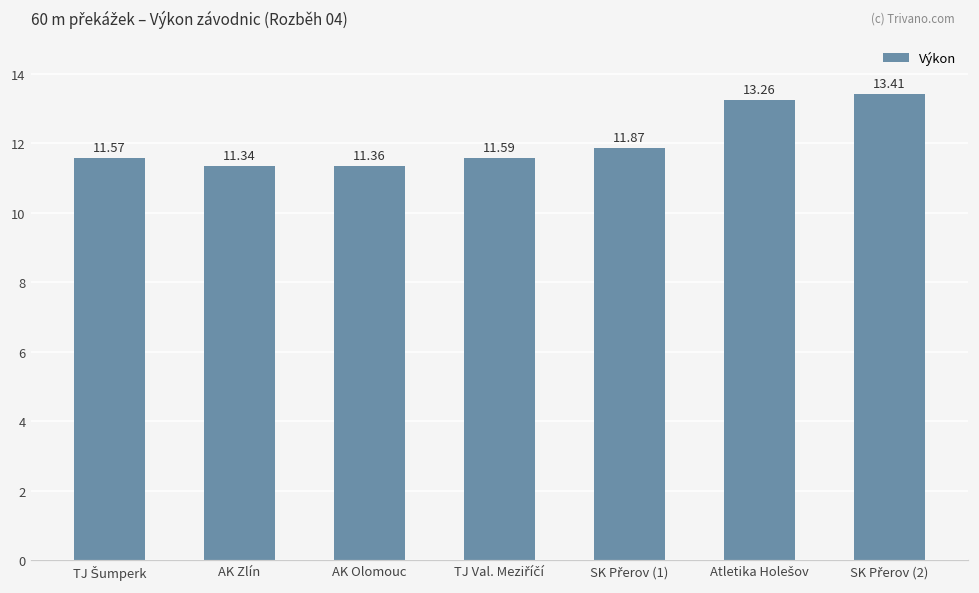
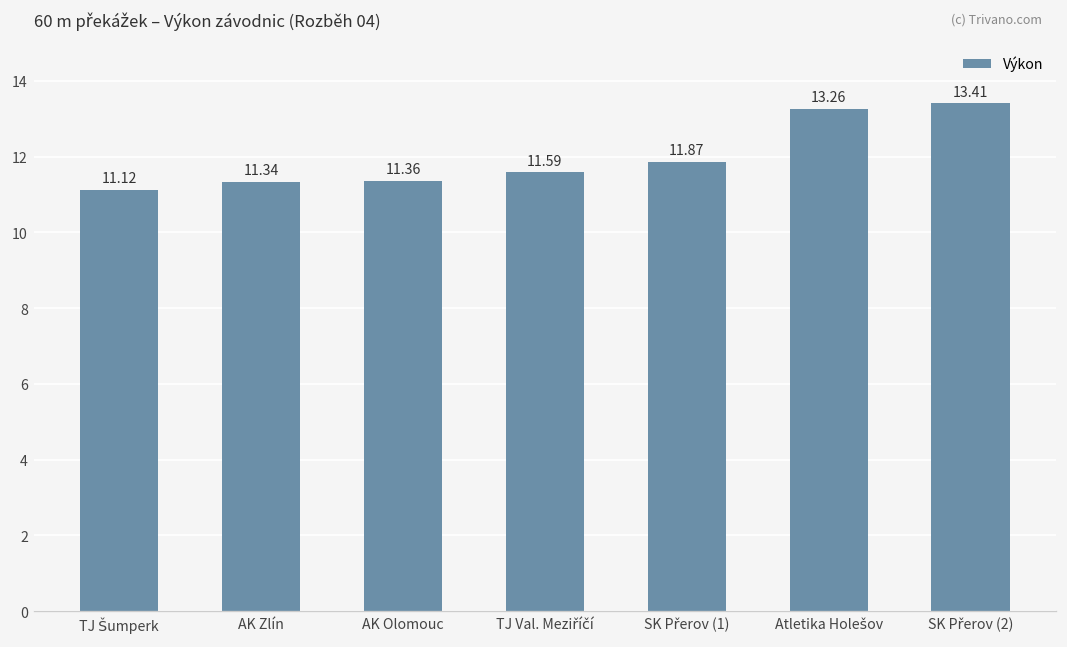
  {
-   "TJ Šumperk": 11.57,
+   "TJ Šumperk": 11.12,
    "AK Zlín": 11.34,
    "AK Olomouc": 11.36,
    "TJ Val. Meziříčí": 11.59,
    "SK Přerov (1)": 11.87,
    "Atletika Holešov": 13.26,
    "SK Přerov (2)": 13.41
  }
